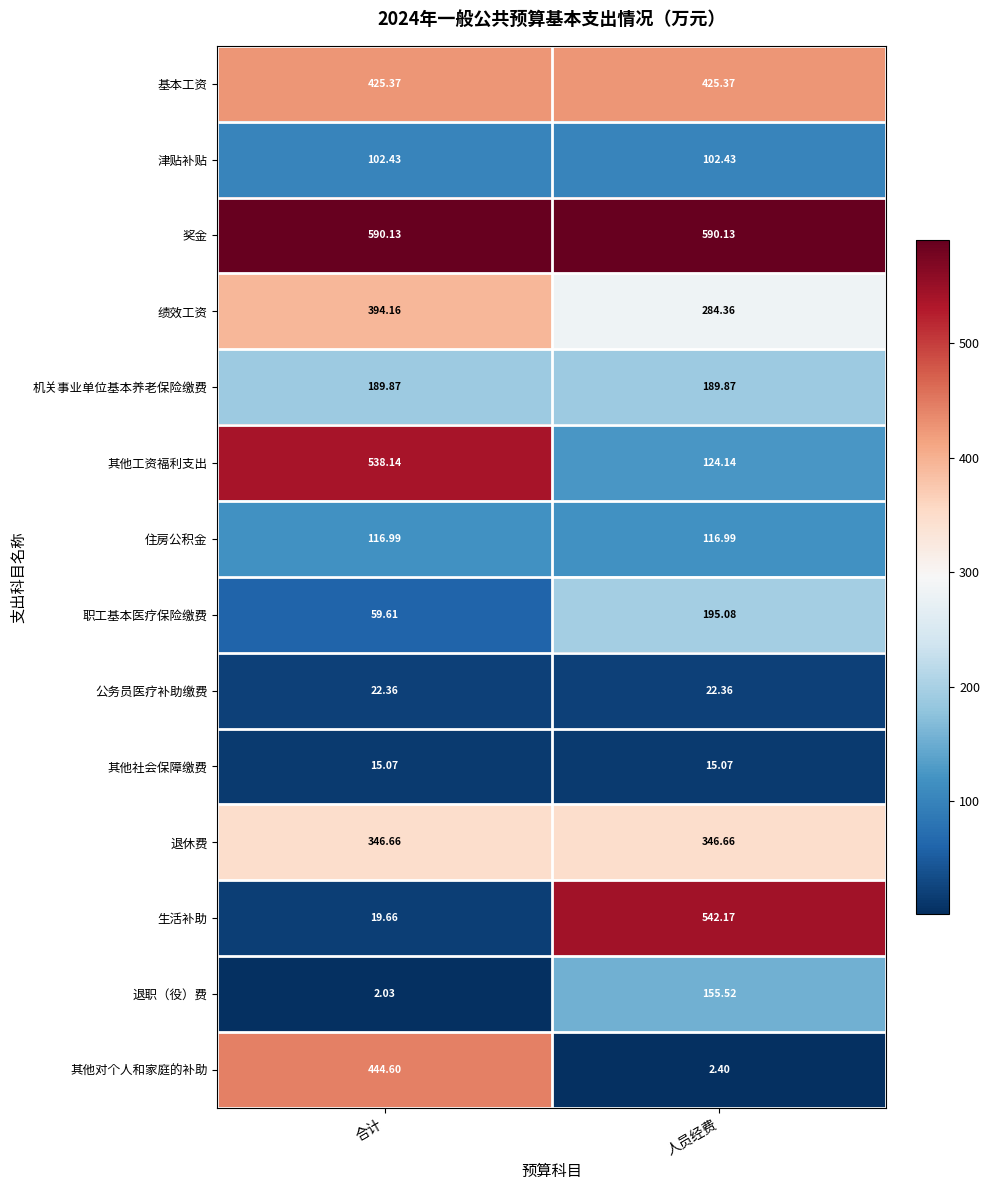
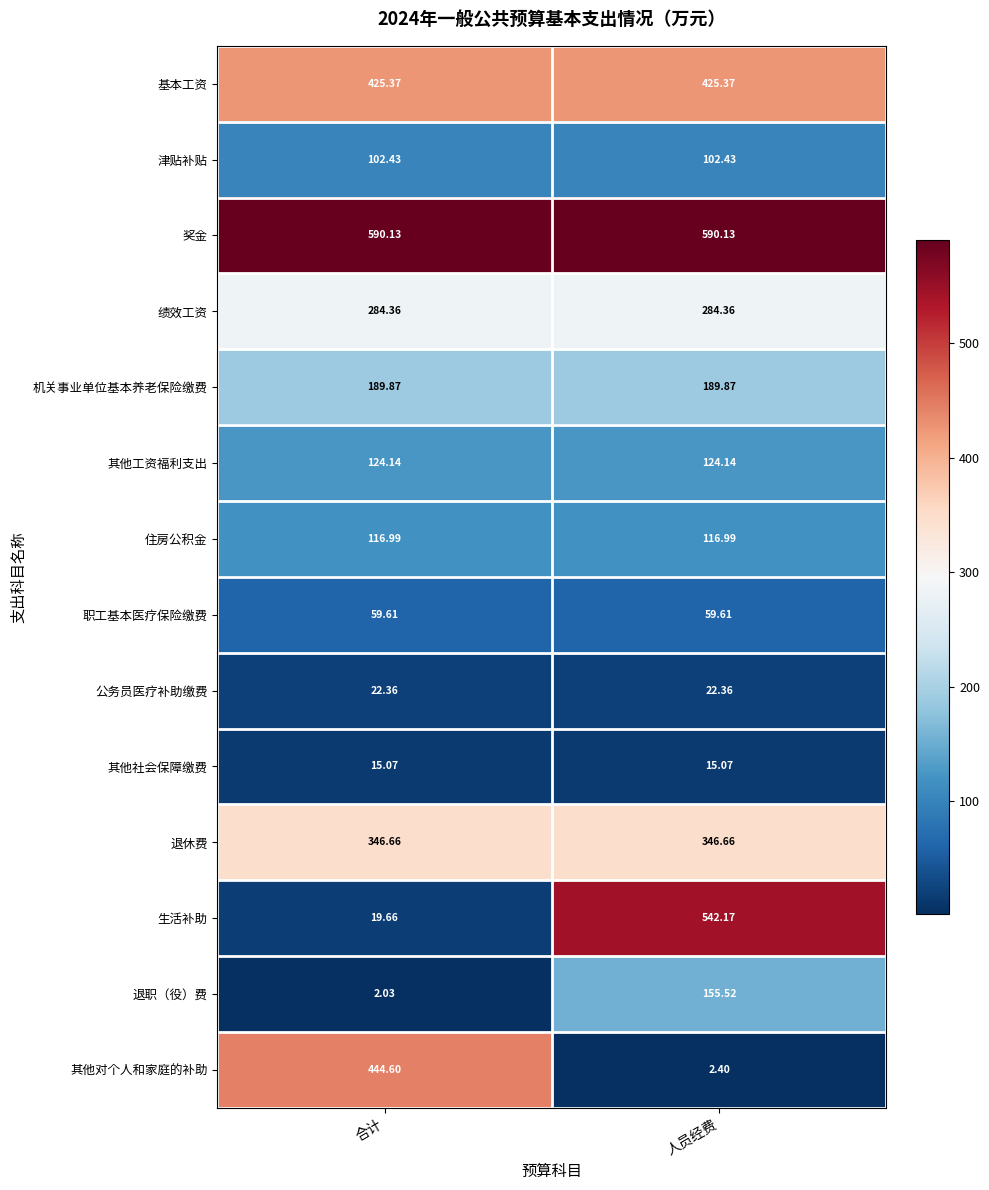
  {
    "基本工资": {
      "合计": 425.37,
      "人员经费": 425.37
    },
    "津贴补贴": {
      "合计": 102.43,
      "人员经费": 102.43
    },
    "奖金": {
      "合计": 590.13,
      "人员经费": 590.13
    },
    "绩效工资": {
-     "合计": 394.16,
+     "合计": 284.36,
      "人员经费": 284.36
    },
    "机关事业单位基本养老保险缴费": {
      "合计": 189.87,
      "人员经费": 189.87
    },
    "其他工资福利支出": {
-     "合计": 538.14,
+     "合计": 124.14,
      "人员经费": 124.14
    },
    "住房公积金": {
      "合计": 116.99,
      "人员经费": 116.99
    },
    "职工基本医疗保险缴费": {
      "合计": 59.61,
-     "人员经费": 195.08
+     "人员经费": 59.61
    },
    "公务员医疗补助缴费": {
      "合计": 22.36,
      "人员经费": 22.36
    },
    "其他社会保障缴费": {
      "合计": 15.07,
      "人员经费": 15.07
    },
    "退休费": {
      "合计": 346.66,
      "人员经费": 346.66
    },
    "生活补助": {
      "合计": 19.66,
      "人员经费": 542.17
    },
    "退职（役）费": {
      "合计": 2.03,
      "人员经费": 155.52
    },
    "其他对个人和家庭的补助": {
      "合计": 444.60,
      "人员经费": 2.40
    }
  }
